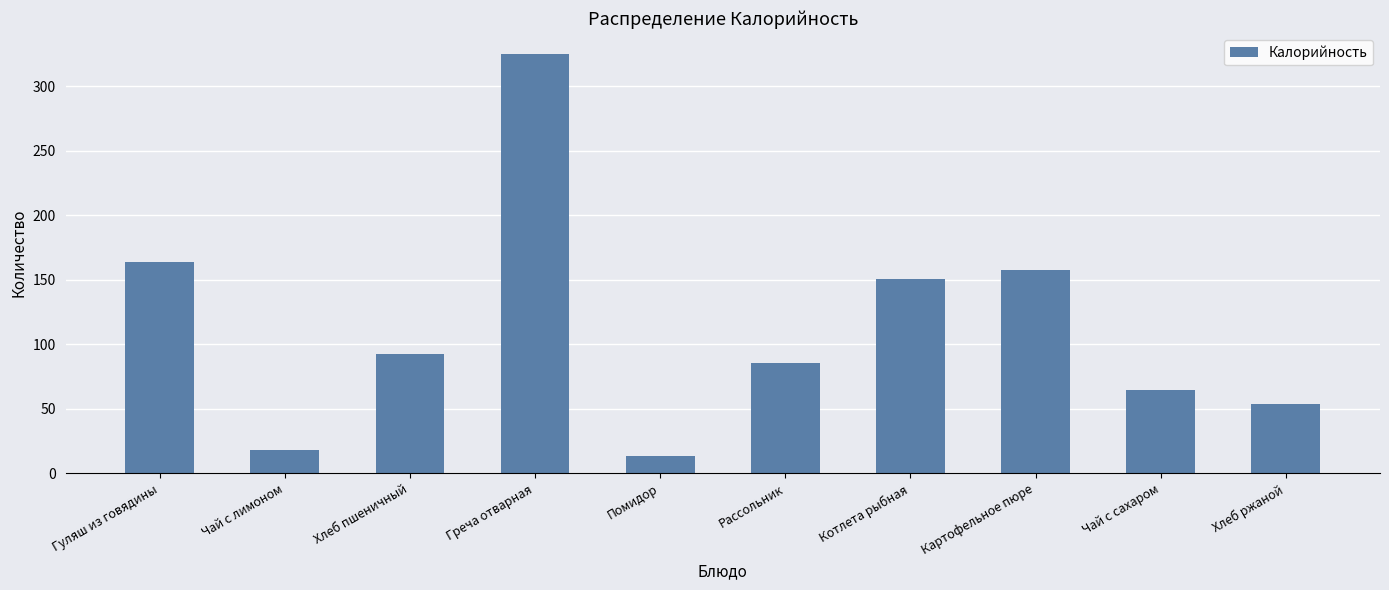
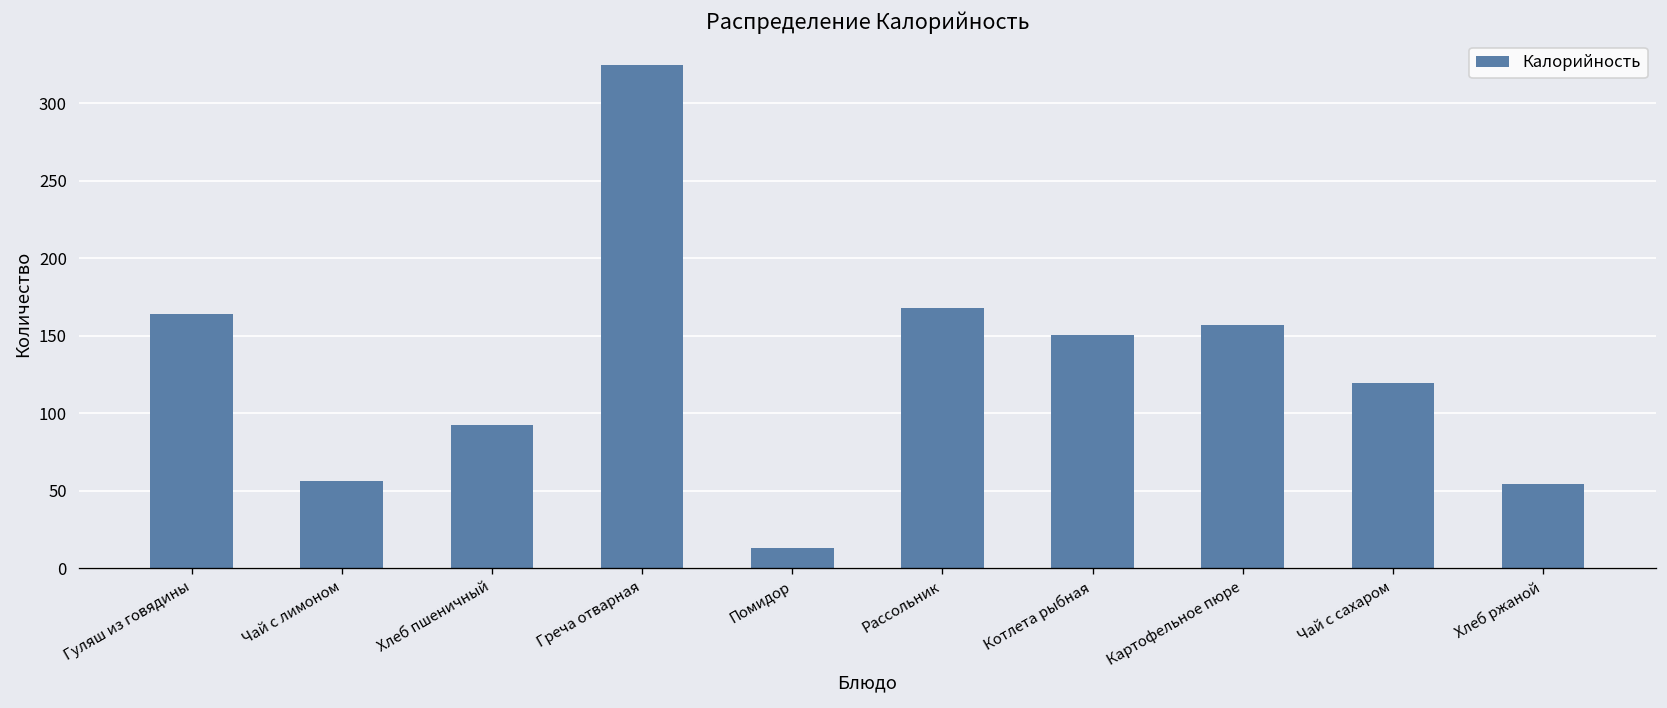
  {
    "Гуляш из говядины": 164,
-   "Чай с лимоном": 18,
+   "Чай с лимоном": 56,
    "Хлеб пшеничный": 92,
    "Греча отварная": 325,
    "Помидор": 13,
-   "Рассольник": 86,
+   "Рассольник": 168,
    "Котлета рыбная": 151,
    "Картофельное пюре": 157,
-   "Чай с сахаром": 65,
+   "Чай с сахаром": 119,
    "Хлеб ржаной": 54
  }
